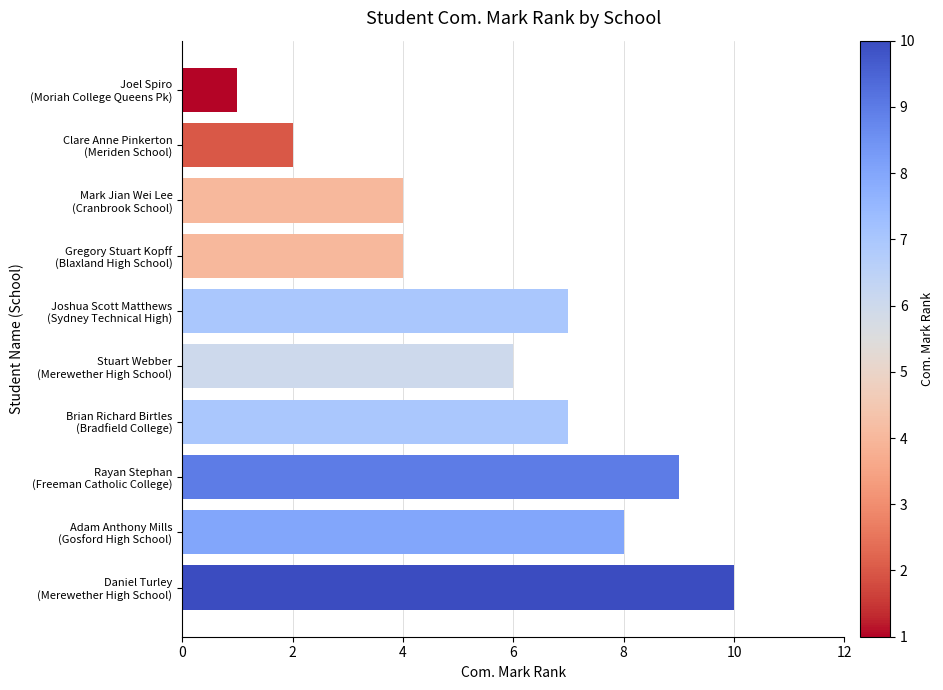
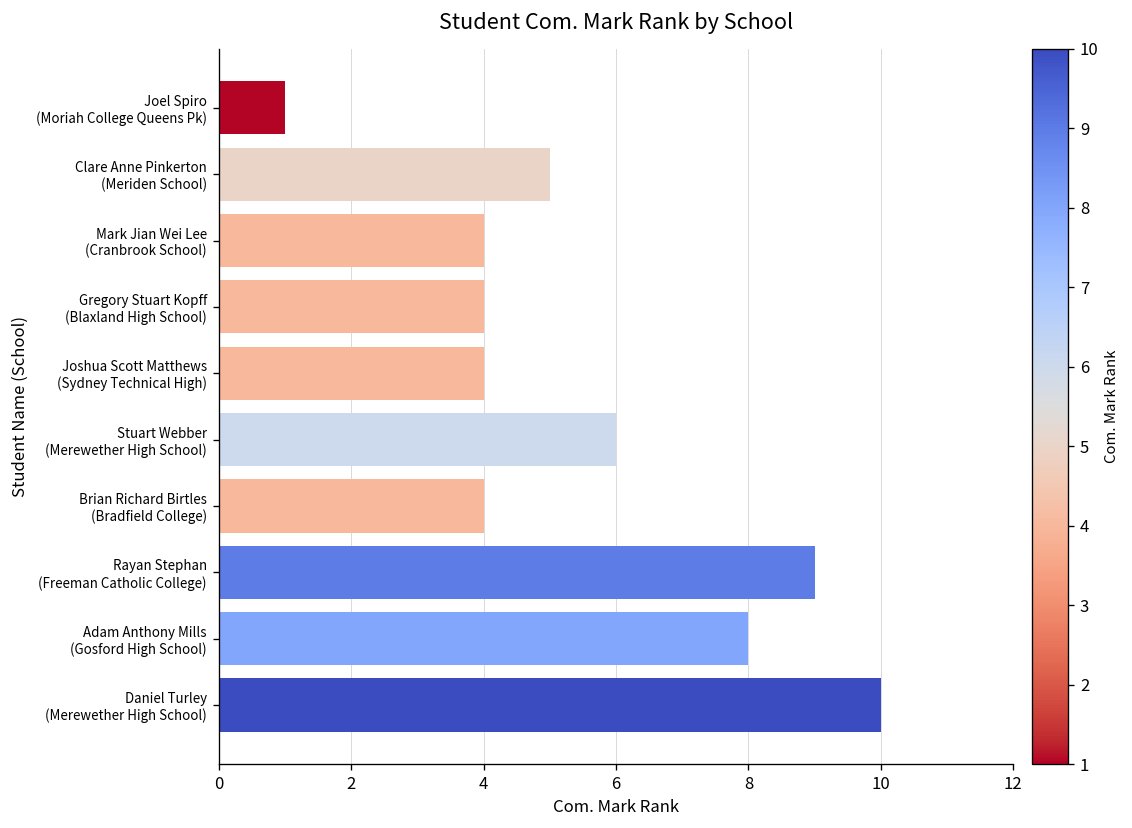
  {
    "Joel Spiro (Moriah College Queens Pk)": 1,
-   "Clare Anne Pinkerton (Meriden School)": 2,
+   "Clare Anne Pinkerton (Meriden School)": 5,
    "Mark Jian Wei Lee (Cranbrook School)": 4,
    "Gregory Stuart Kopff (Blaxland High School)": 4,
-   "Joshua Scott Matthews (Sydney Technical High)": 7,
+   "Joshua Scott Matthews (Sydney Technical High)": 4,
    "Stuart Webber (Merewether High School)": 6,
-   "Brian Richard Birtles (Bradfield College)": 7,
+   "Brian Richard Birtles (Bradfield College)": 4,
    "Rayan Stephan (Freeman Catholic College)": 9,
    "Adam Anthony Mills (Gosford High School)": 8,
    "Daniel Turley (Merewether High School)": 10
  }
